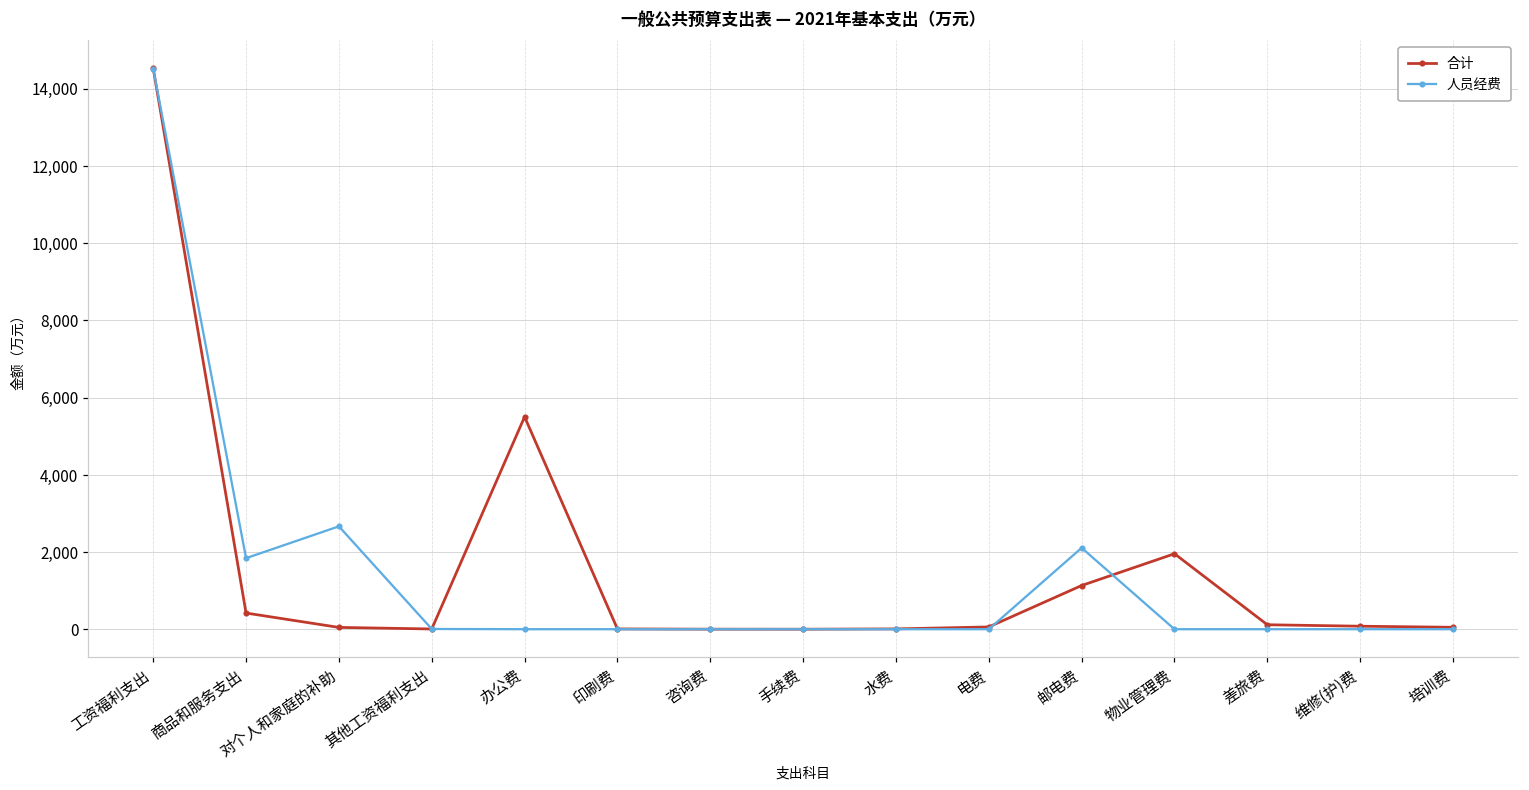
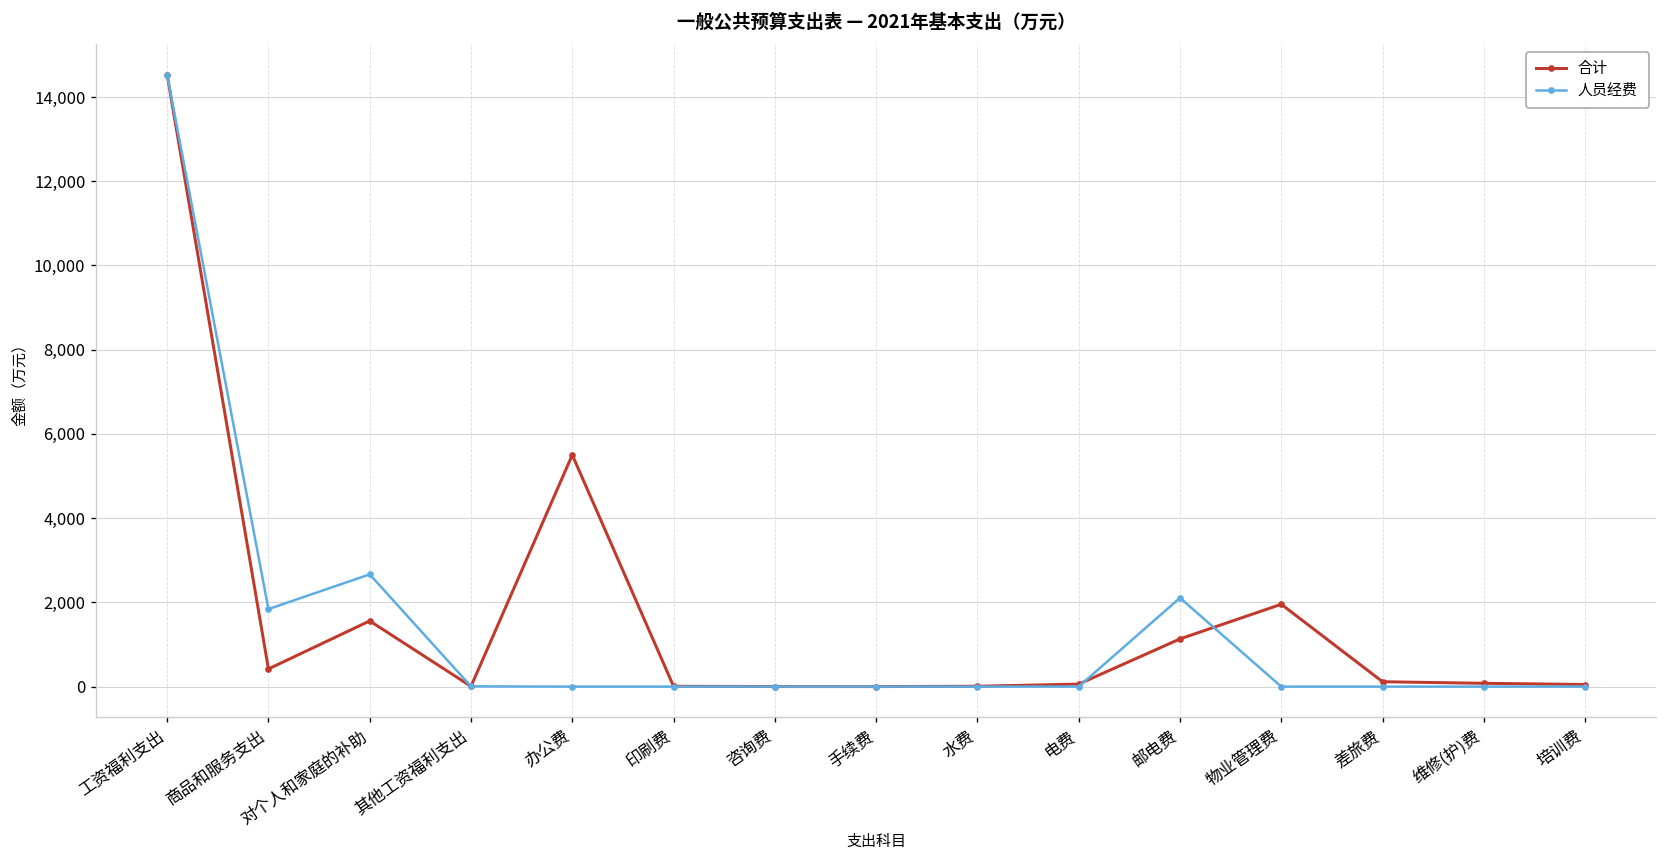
  {
    "合计": {
      "商品和服务支出": "400",
-     "对个人和家庭的补助": "0",
+     "对个人和家庭的补助": "1,600",
      "办公费": "5,500",
      "邮电费": "1,100",
      "物业管理费": "2,000",
      "差旅费": "100",
      "维修(护)费": "100"
    },
    "人员经费": {
      "商品和服务支出": "1,800",
      "对个人和家庭的补助": "2,700",
      "办公费": "0",
      "邮电费": "2,100",
      "物业管理费": "0",
      "差旅费": "0",
      "维修(护)费": "0"
    }
  }
